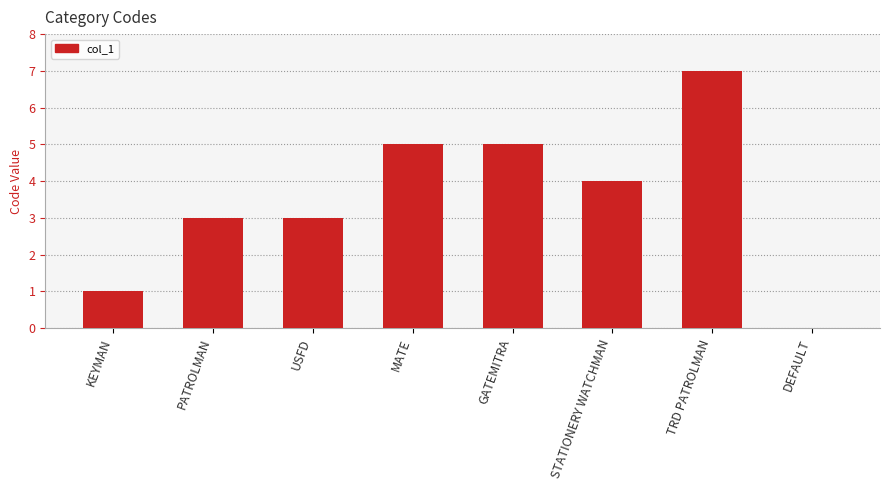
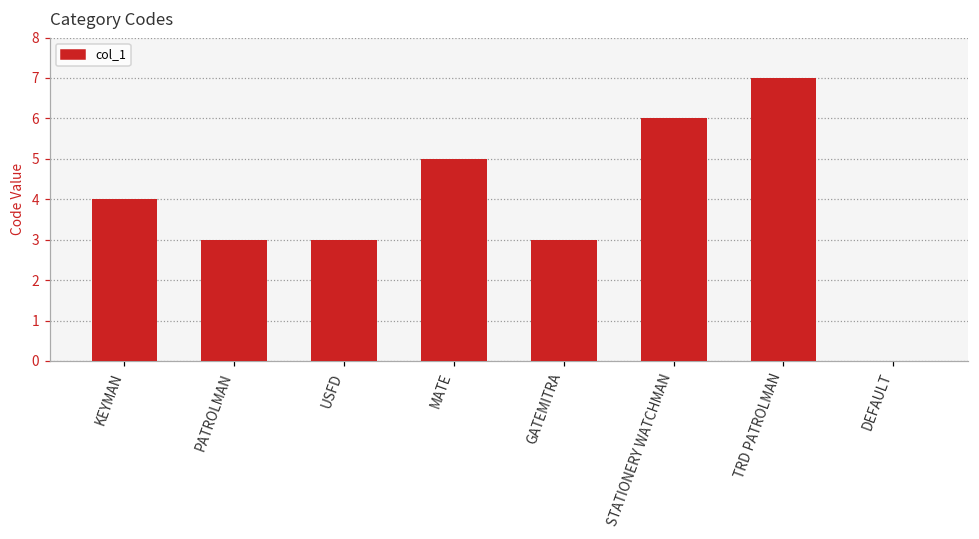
  {
-   "KEYMAN": 1,
+   "KEYMAN": 4,
    "PATROLMAN": 3,
    "USFD": 3,
    "MATE": 5,
-   "GATEMITRA": 5,
-   "STATIONERY WATCHMAN": 4,
+   "GATEMITRA": 3,
+   "STATIONERY WATCHMAN": 6,
    "TRD PATROLMAN": 7,
    "DEFAULT": 0
  }
